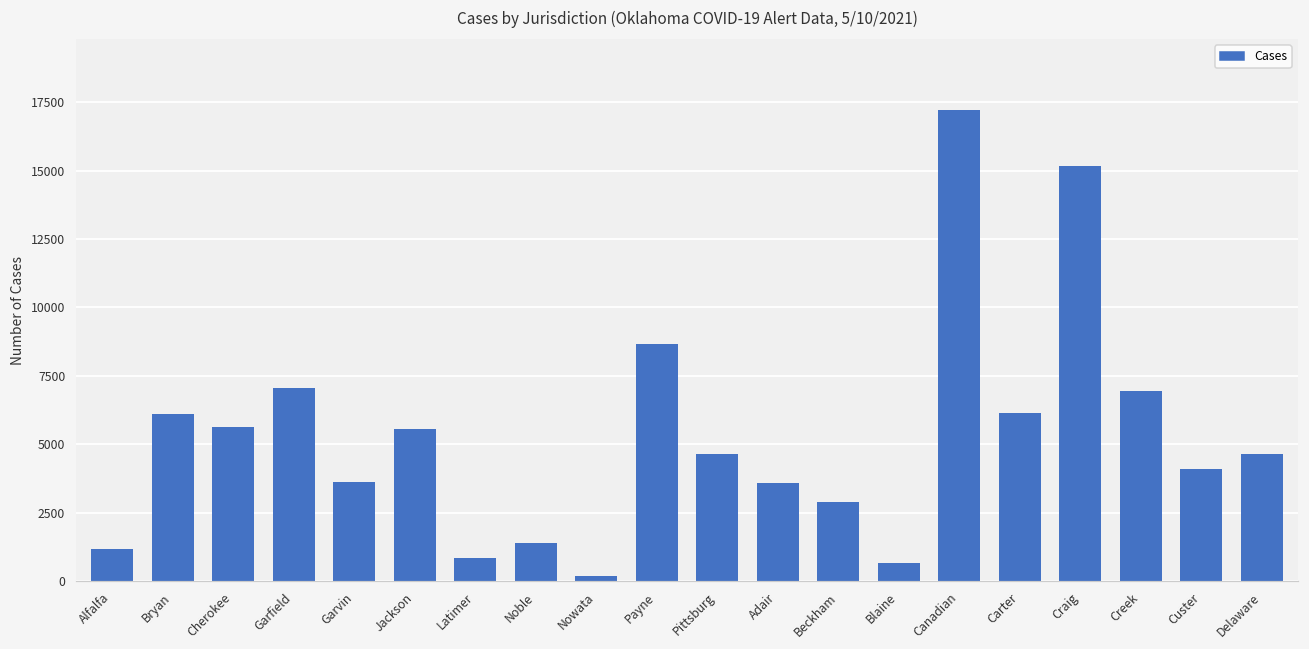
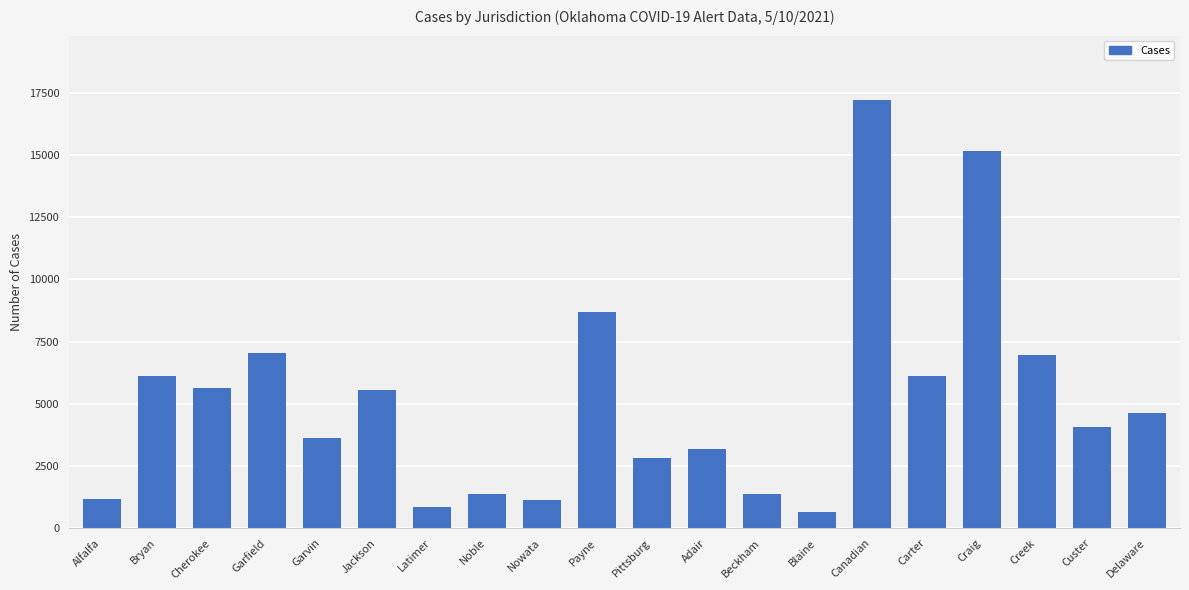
  {
    "Alfalfa": 1200,
    "Bryan": 6100,
    "Cherokee": 5600,
    "Garfield": 7000,
    "Garvin": 3600,
    "Jackson": 5600,
    "Latimer": 800,
    "Noble": 1400,
-   "Nowata": 200,
+   "Nowata": 1100,
    "Payne": 8700,
-   "Pittsburg": 4600,
-   "Adair": 3600,
-   "Beckham": 2900,
+   "Pittsburg": 2800,
+   "Adair": 3200,
+   "Beckham": 1400,
    "Blaine": 600,
    "Canadian": 17200,
    "Carter": 6100,
    "Craig": 15200,
    "Creek": 7000,
    "Custer": 4100,
    "Delaware": 4600
  }
